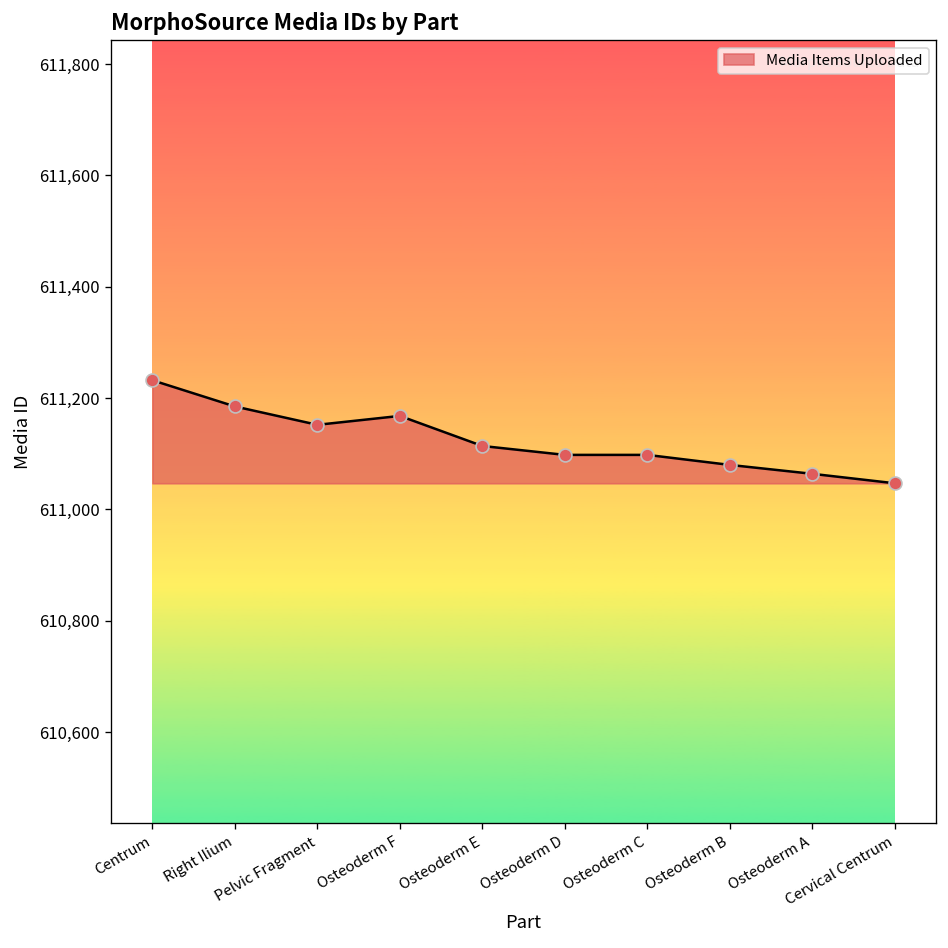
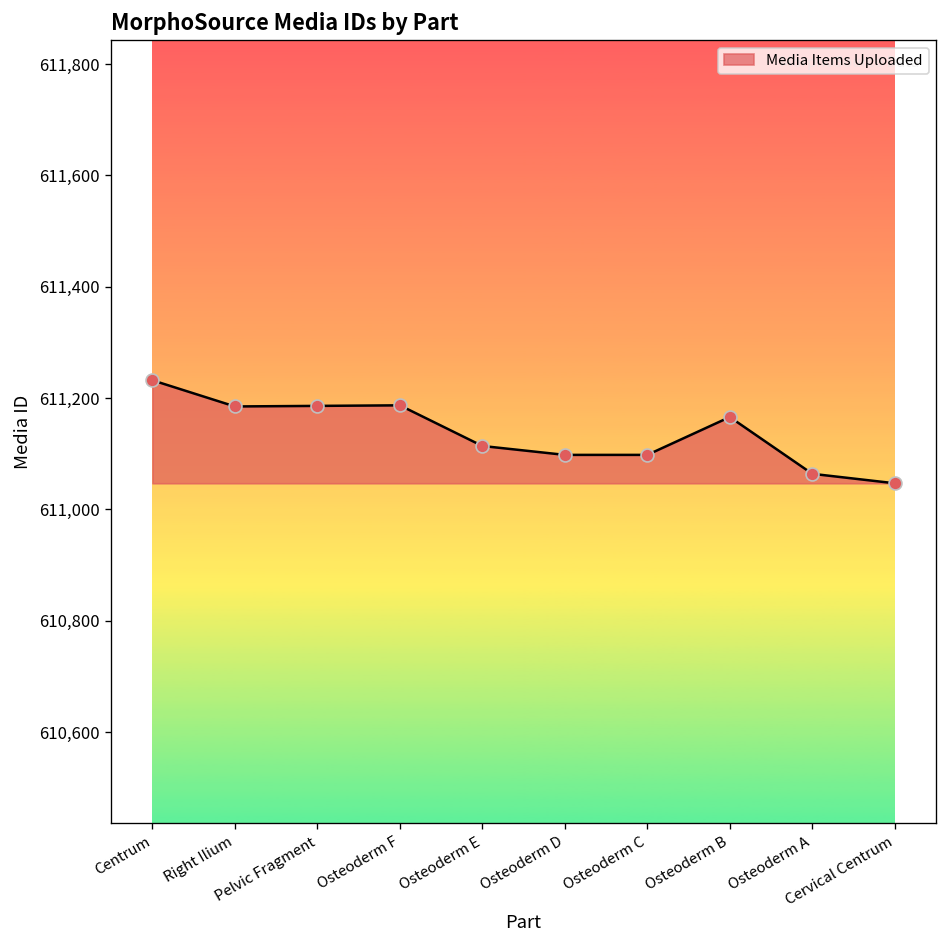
  {
    "Centrum": "611,230",
    "Right Ilium": "611,190",
-   "Pelvic Fragment": "611,150",
-   "Osteoderm F": "611,170",
+   "Pelvic Fragment": "611,190",
+   "Osteoderm F": "611,190",
    "Osteoderm E": "611,110",
    "Osteoderm D": "611,100",
    "Osteoderm C": "611,100",
-   "Osteoderm B": "611,080",
+   "Osteoderm B": "611,170",
    "Osteoderm A": "611,060",
    "Cervical Centrum": "611,050"
  }
